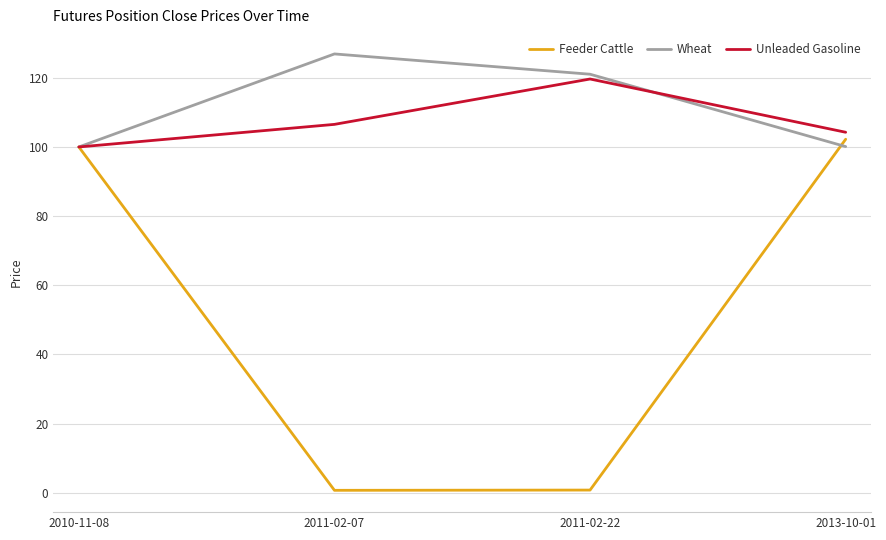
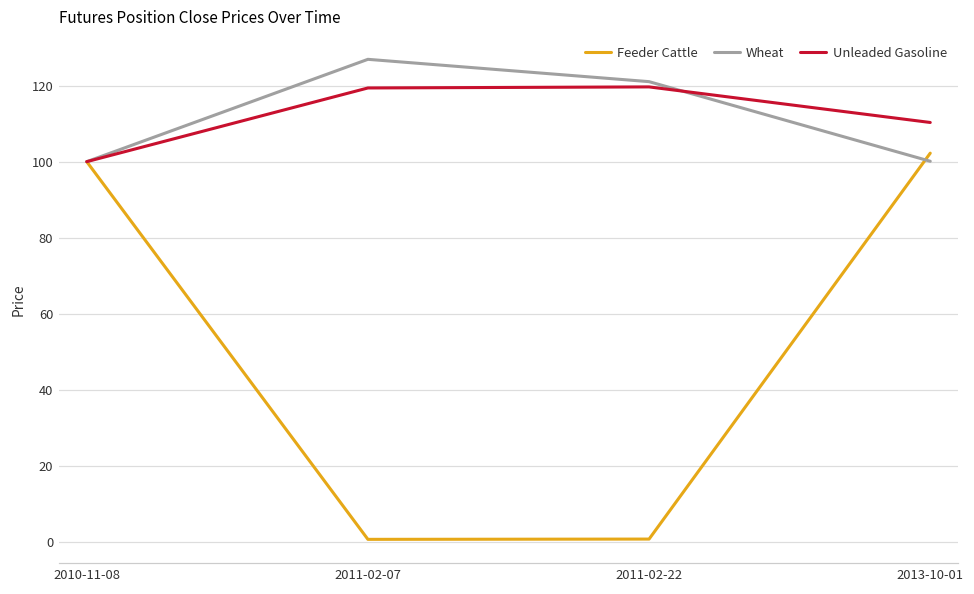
  {
    "Feeder Cattle": {
      "2011-02-07": 1,
      "2011-02-22": 1,
      "2013-10-01": 102
    },
    "Wheat": {
      "2011-02-07": 127,
      "2011-02-22": 121,
      "2013-10-01": 100
    },
    "Unleaded Gasoline": {
-     "2011-02-07": 107,
+     "2011-02-07": 119,
      "2011-02-22": 120,
-     "2013-10-01": 104
+     "2013-10-01": 110
    }
  }
